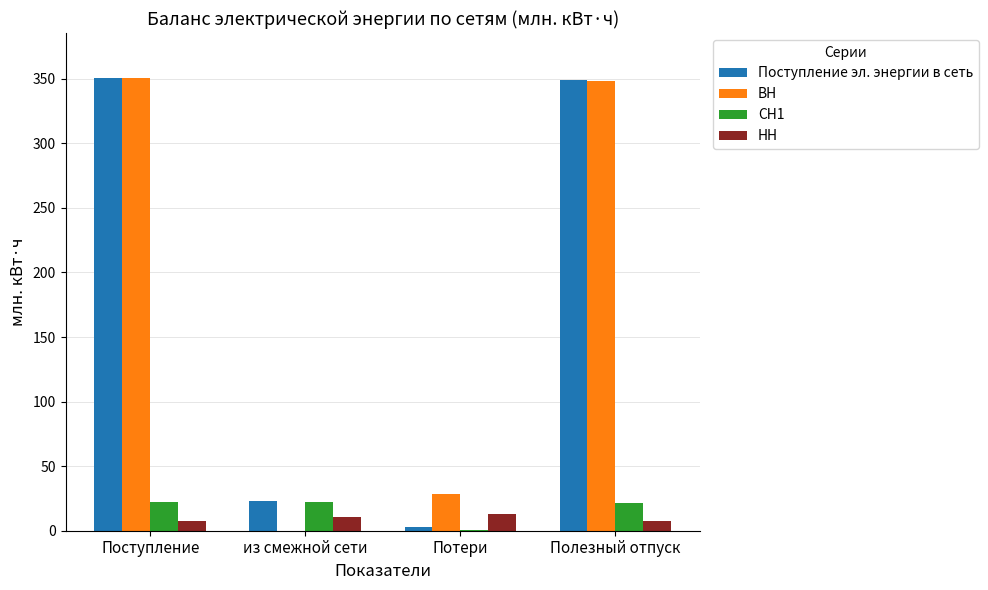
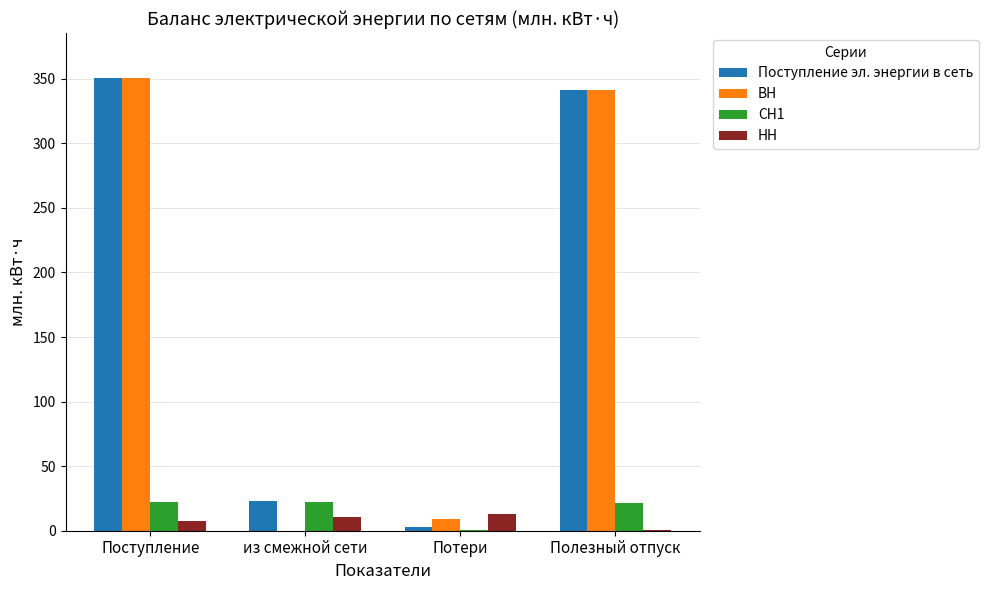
  {
    "Поступление эл. энергии в сеть": {
      "Поступление": 350,
      "из смежной сети": 23,
      "Потери": 3,
-     "Полезный отпуск": 349
+     "Полезный отпуск": 341
    },
    "ВН": {
      "Поступление": 350,
      "из смежной сети": 0,
-     "Потери": 28,
-     "Полезный отпуск": 349
+     "Потери": 9,
+     "Полезный отпуск": 341
    },
    "СН1": {
      "Поступление": 22,
      "из смежной сети": 22,
      "Полезный отпуск": 22
    },
    "НН": {
      "Поступление": 7,
      "из смежной сети": 10,
      "Потери": 13,
-     "Полезный отпуск": 7
+     "Полезный отпуск": 1
    }
  }
